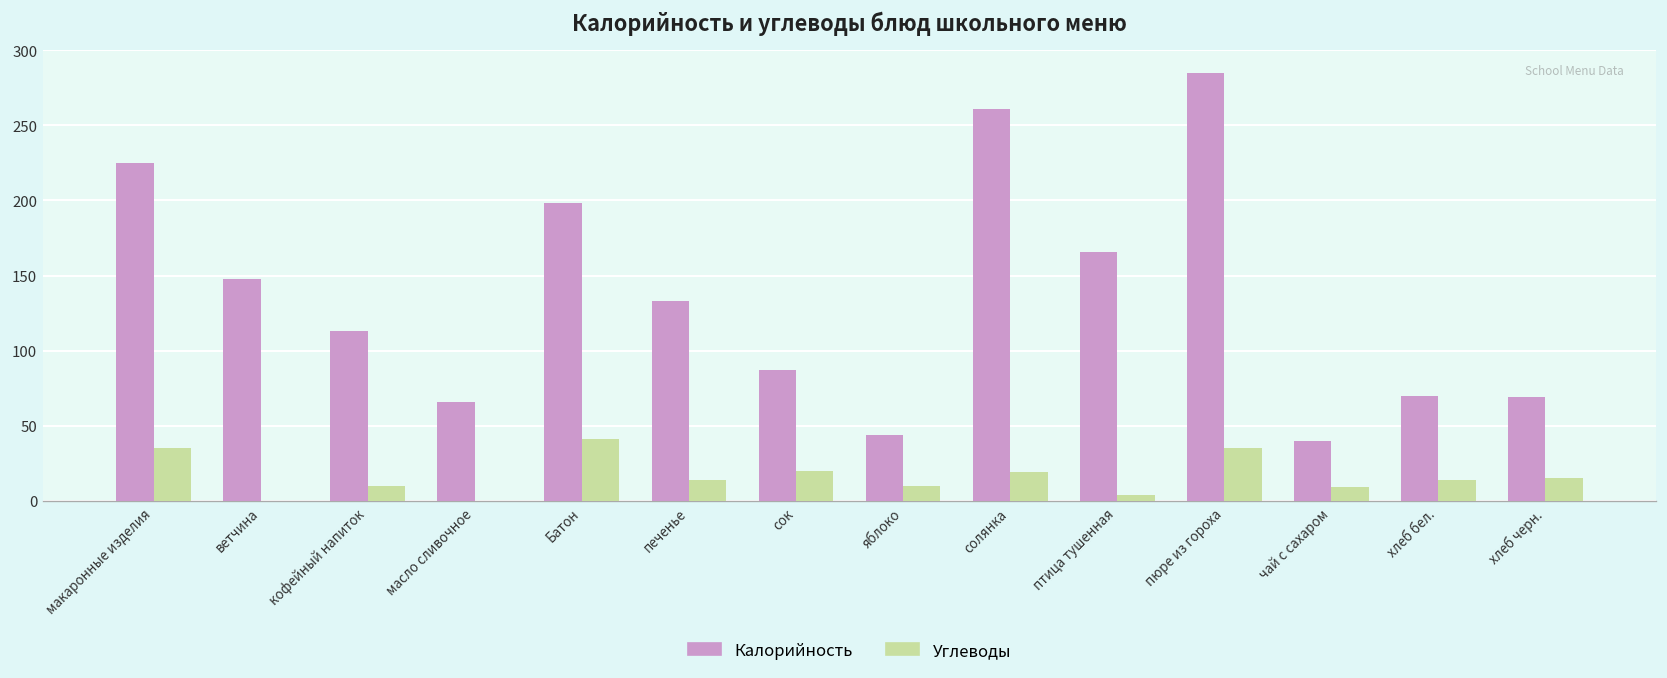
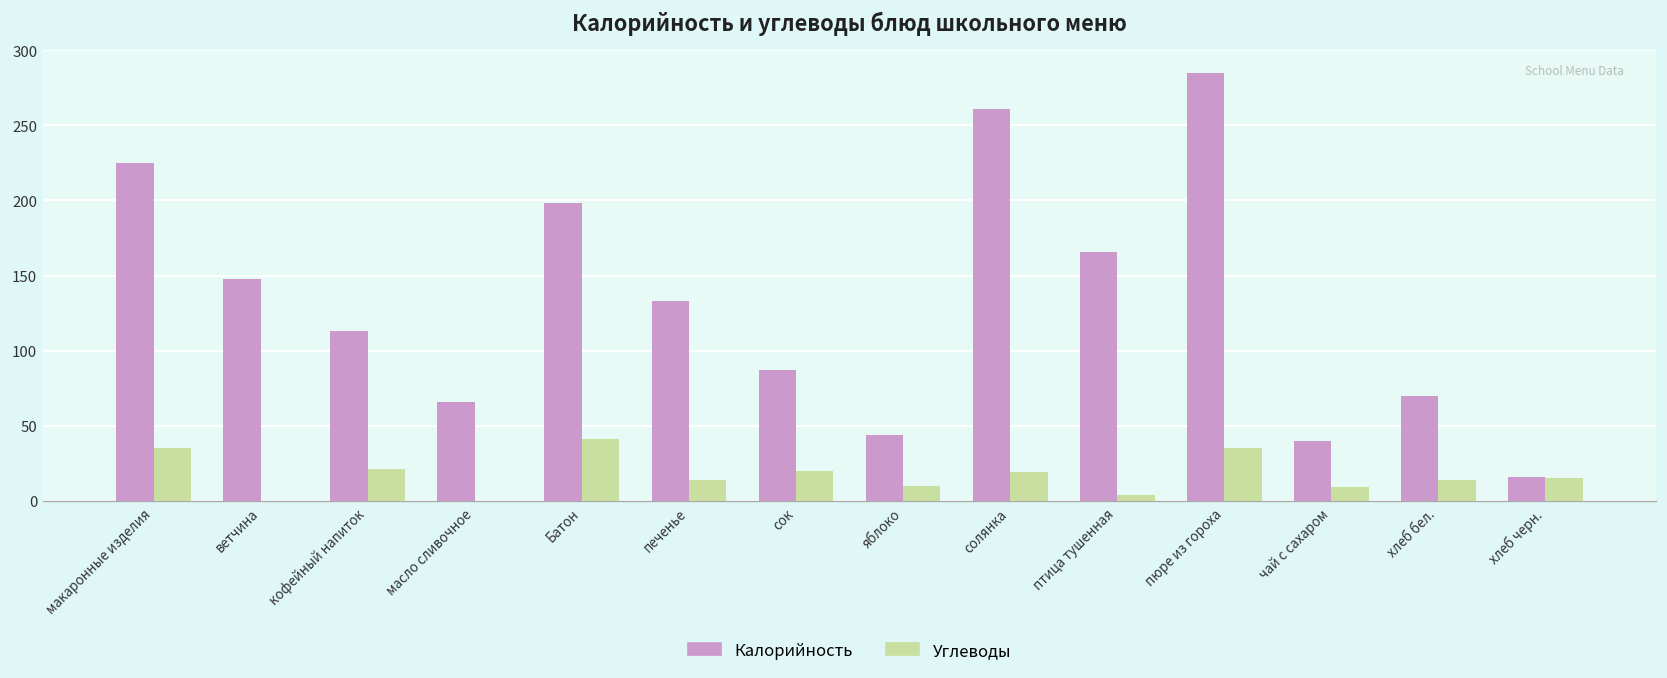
  {
    "Калорийность": {
      "макаронные изделия": 225,
      "ветчина": 148,
      "кофейный напиток": 113,
      "масло сливочное": 66,
      "Батон": 198,
      "печенье": 133,
      "сок": 87,
      "яблоко": 44,
      "солянка": 261,
      "птица тушенная": 166,
      "пюре из гороха": 285,
      "чай с сахаром": 40,
      "хлеб бел.": 70,
-     "хлеб черн.": 69
+     "хлеб черн.": 16
    },
    "Углеводы": {
      "макаронные изделия": 35,
      "ветчина": 0,
-     "кофейный напиток": 10,
+     "кофейный напиток": 21,
      "масло сливочное": 0,
      "Батон": 41,
      "печенье": 14,
      "сок": 20,
      "яблоко": 10,
      "солянка": 19,
      "птица тушенная": 4,
      "пюре из гороха": 35,
      "чай с сахаром": 9,
      "хлеб бел.": 14,
      "хлеб черн.": 15
    }
  }
